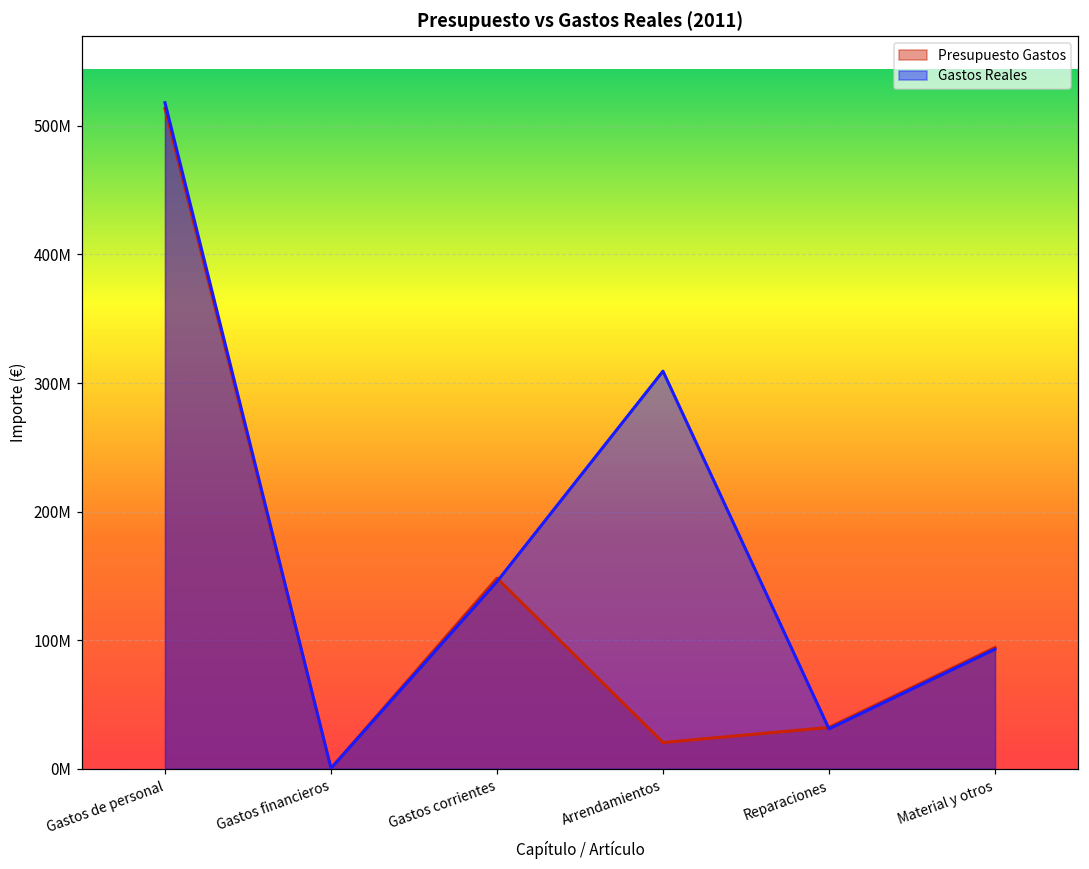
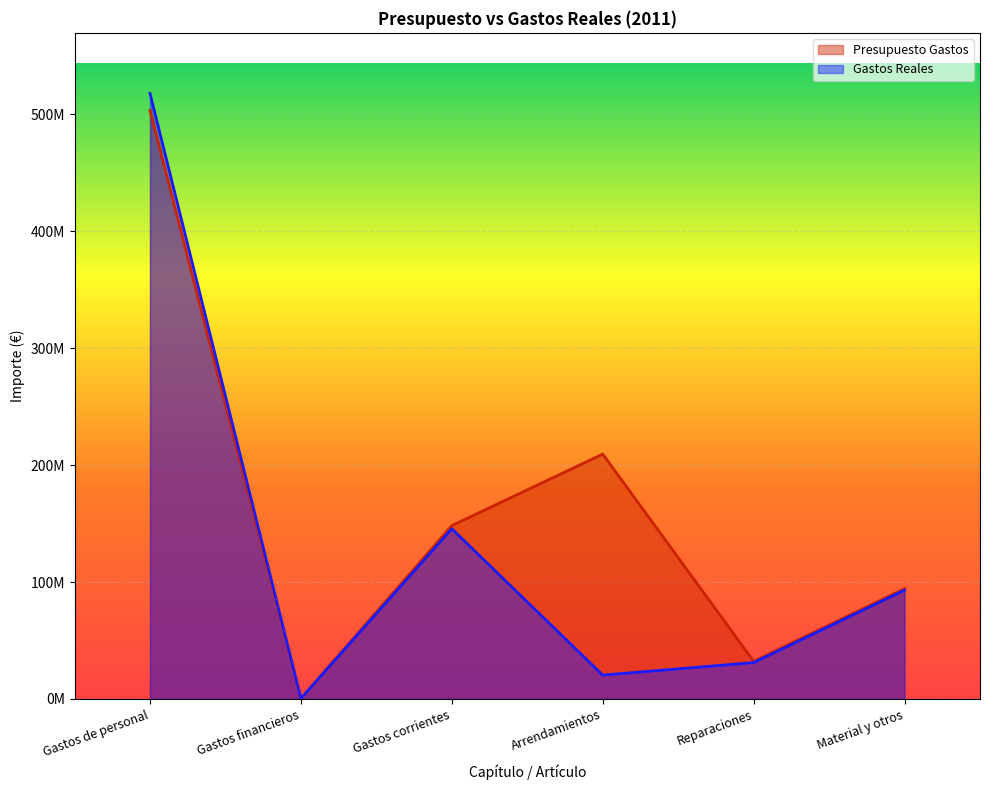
  {
    "Presupuesto Gastos": {
-     "Gastos de personal": 514000000,
+     "Gastos de personal": 504000000,
      "Gastos corrientes": 148000000,
-     "Arrendamientos": 20000000
+     "Arrendamientos": 209000000
    },
    "Gastos Reales": {
      "Gastos de personal": 518000000,
      "Gastos corrientes": 146000000,
-     "Arrendamientos": 309000000
+     "Arrendamientos": 20000000
    }
  }
